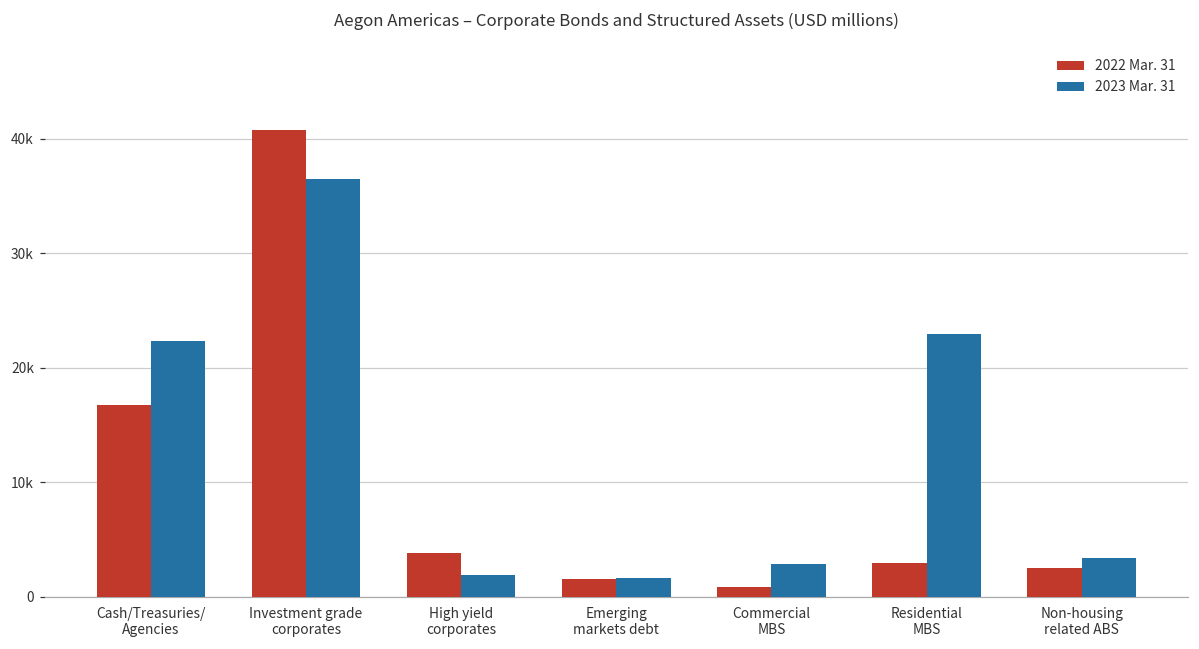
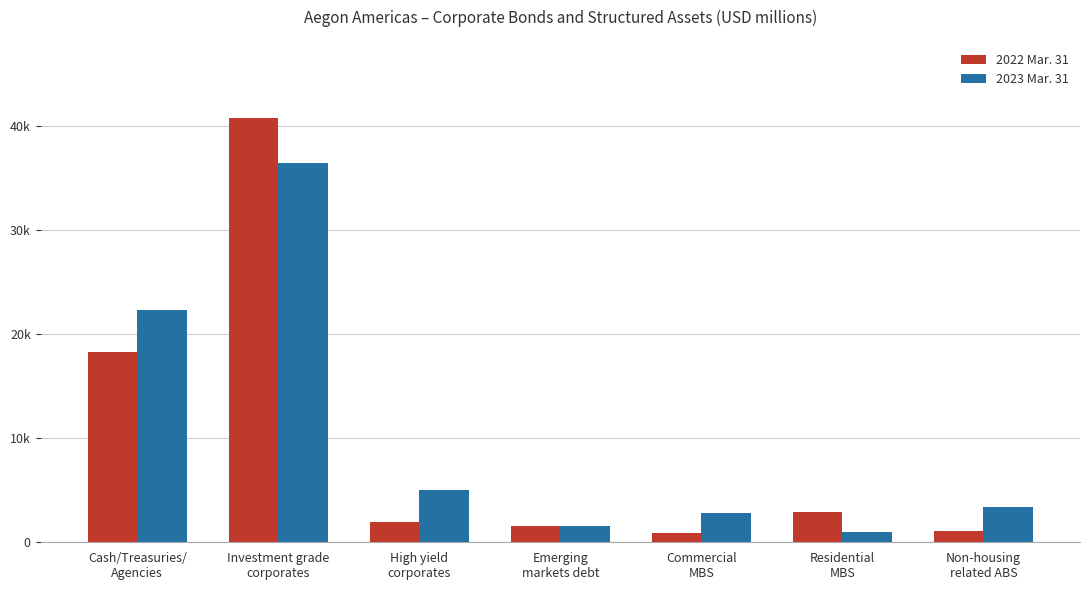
  {
    "2022 Mar. 31": {
-     "Cash/Treasuries/ Agencies": 16700,
+     "Cash/Treasuries/ Agencies": 18300,
      "Investment grade corporates": 40700,
-     "High yield corporates": 3800,
+     "High yield corporates": 2000,
      "Emerging markets debt": 1600,
      "Commercial MBS": 900,
      "Residential MBS": 2900,
-     "Non-housing related ABS": 2500
+     "Non-housing related ABS": 1100
    },
    "2023 Mar. 31": {
      "Cash/Treasuries/ Agencies": 22300,
      "Investment grade corporates": 36500,
-     "High yield corporates": 1900,
+     "High yield corporates": 5000,
      "Emerging markets debt": 1600,
      "Commercial MBS": 2800,
-     "Residential MBS": 23000,
+     "Residential MBS": 1000,
      "Non-housing related ABS": 3400
    }
  }
